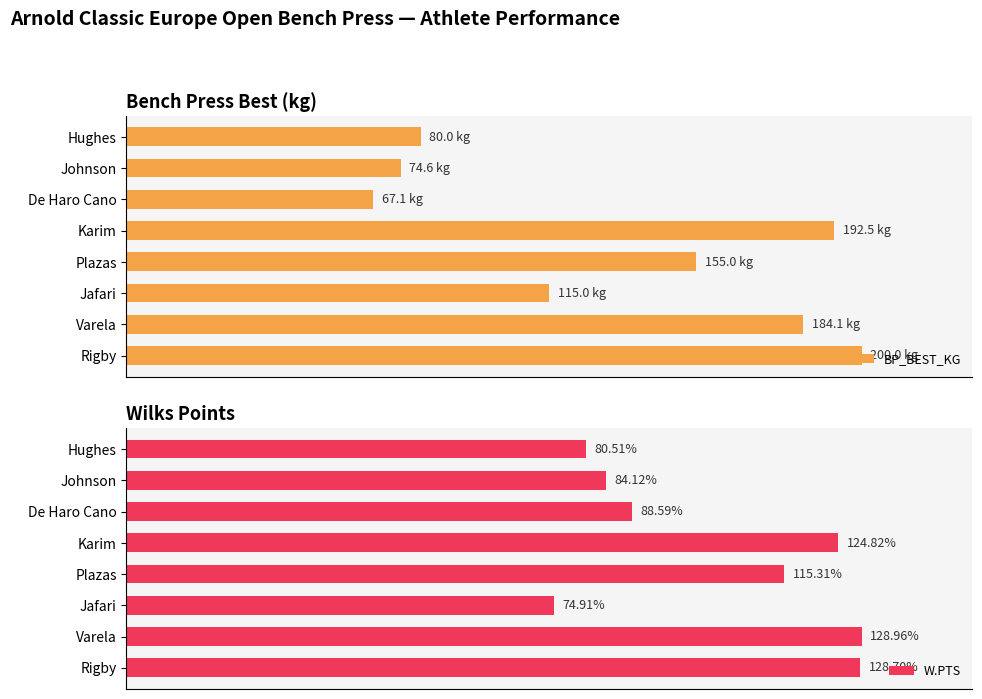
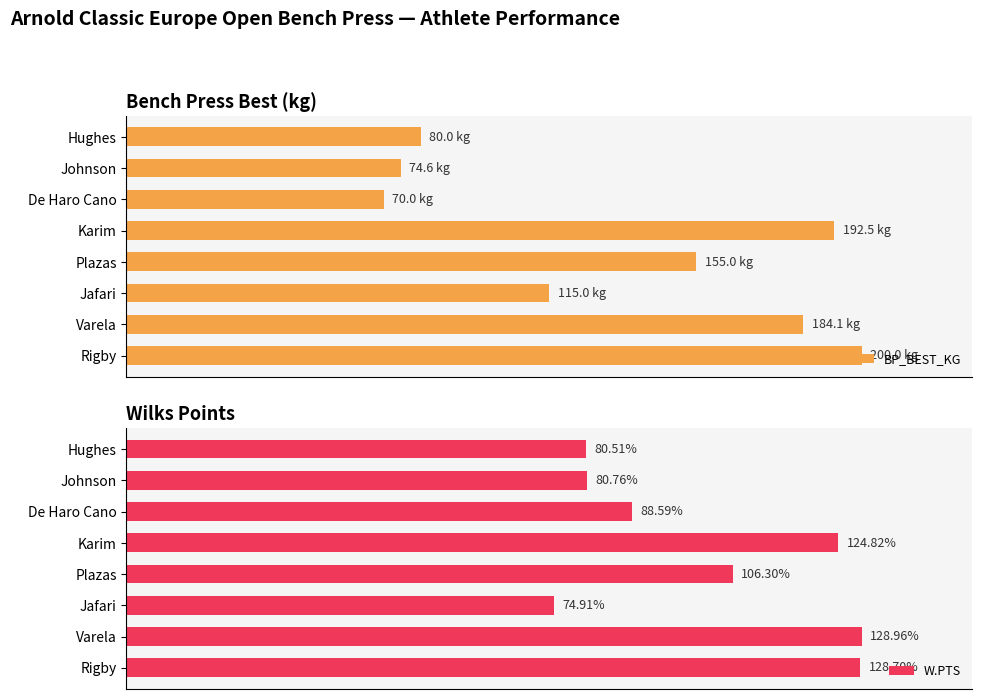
  {
    "Bench Press Best (kg)": {
      "Hughes": "80.0",
      "Johnson": "74.6",
-     "De Haro Cano": "67.1",
+     "De Haro Cano": "70.0",
      "Karim": "192.5",
      "Plazas": "155.0",
      "Jafari": "115.0",
      "Varela": "184.1",
      "Rigby": "200.0"
    },
    "Wilks Points": {
      "Hughes": "80.51%",
-     "Johnson": "84.12%",
+     "Johnson": "80.76%",
      "De Haro Cano": "88.59%",
      "Karim": "124.82%",
-     "Plazas": "115.31%",
+     "Plazas": "106.30%",
      "Jafari": "74.91%",
      "Varela": "128.96%",
      "Rigby": "128.70%"
    }
  }
